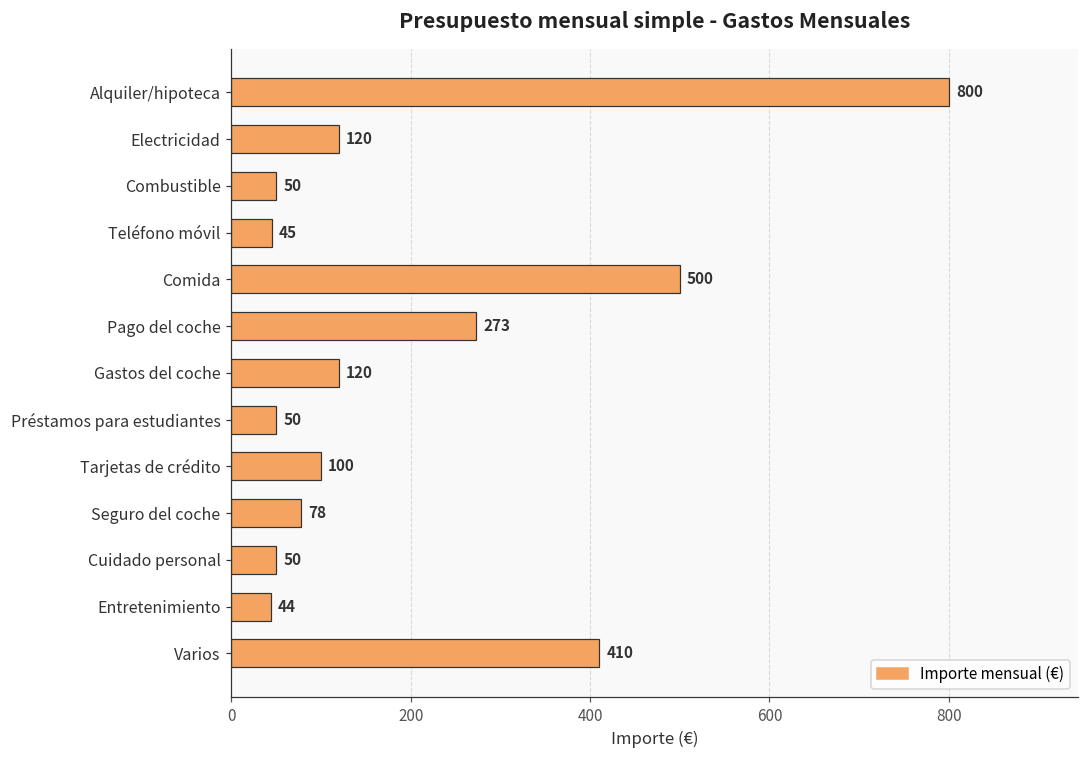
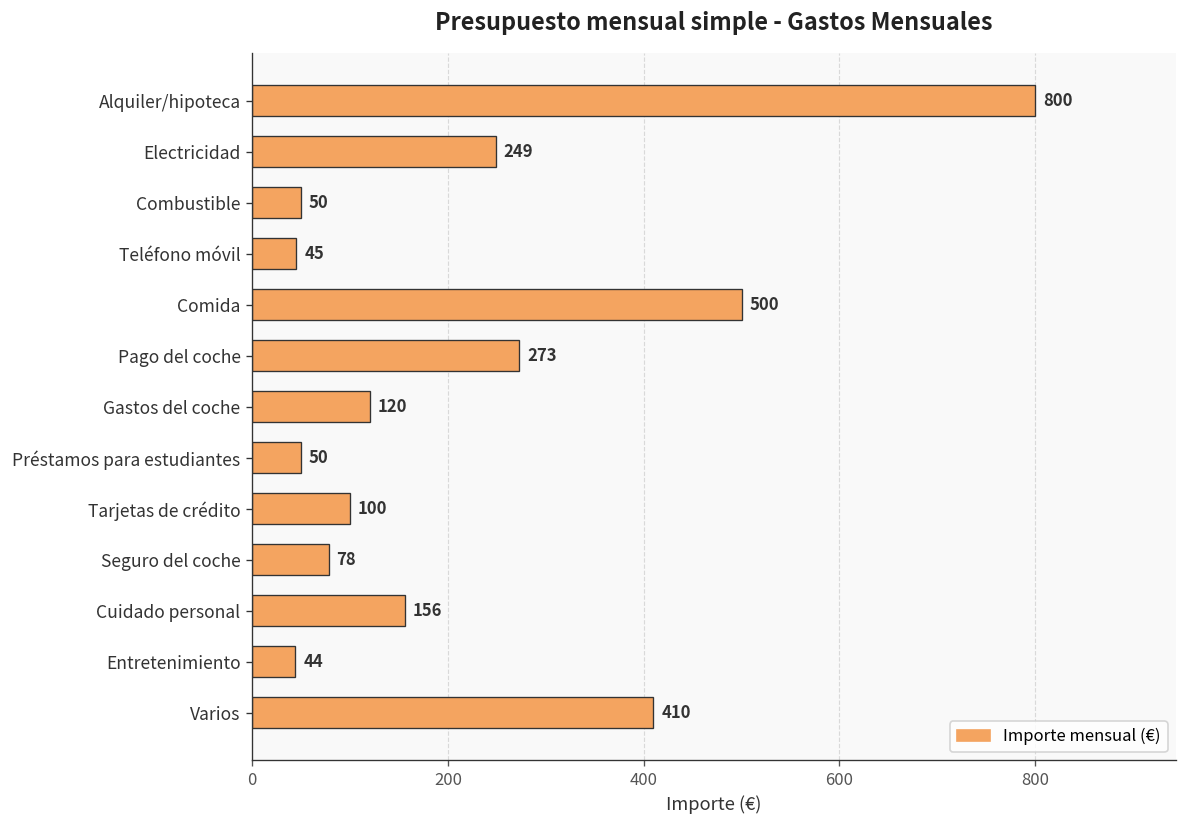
  {
    "Alquiler/hipoteca": 800,
-   "Electricidad": 120,
+   "Electricidad": 249,
    "Combustible": 50,
    "Teléfono móvil": 45,
    "Comida": 500,
    "Pago del coche": 273,
    "Gastos del coche": 120,
    "Préstamos para estudiantes": 50,
    "Tarjetas de crédito": 100,
    "Seguro del coche": 78,
-   "Cuidado personal": 50,
+   "Cuidado personal": 156,
    "Entretenimiento": 44,
    "Varios": 410
  }
